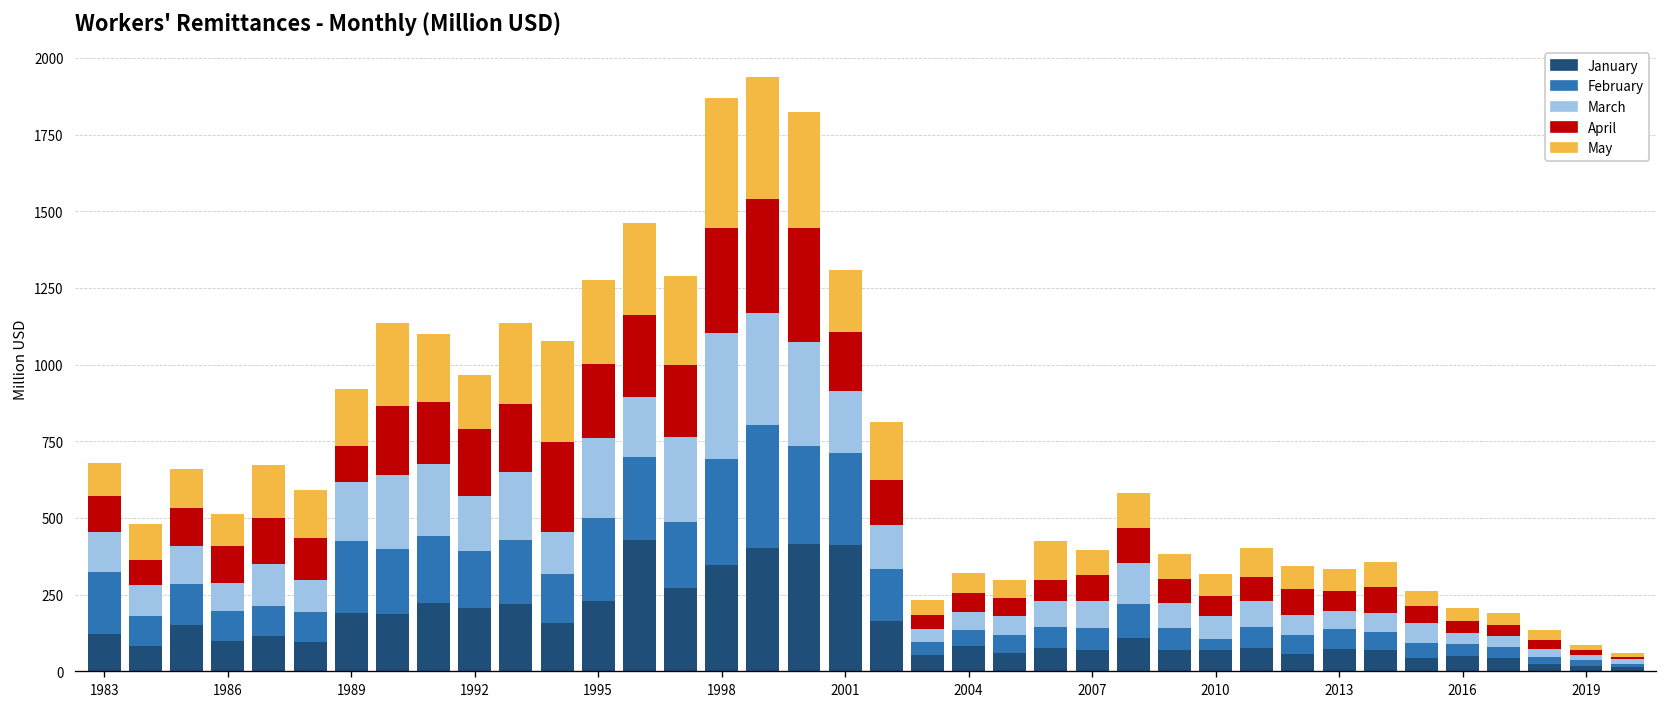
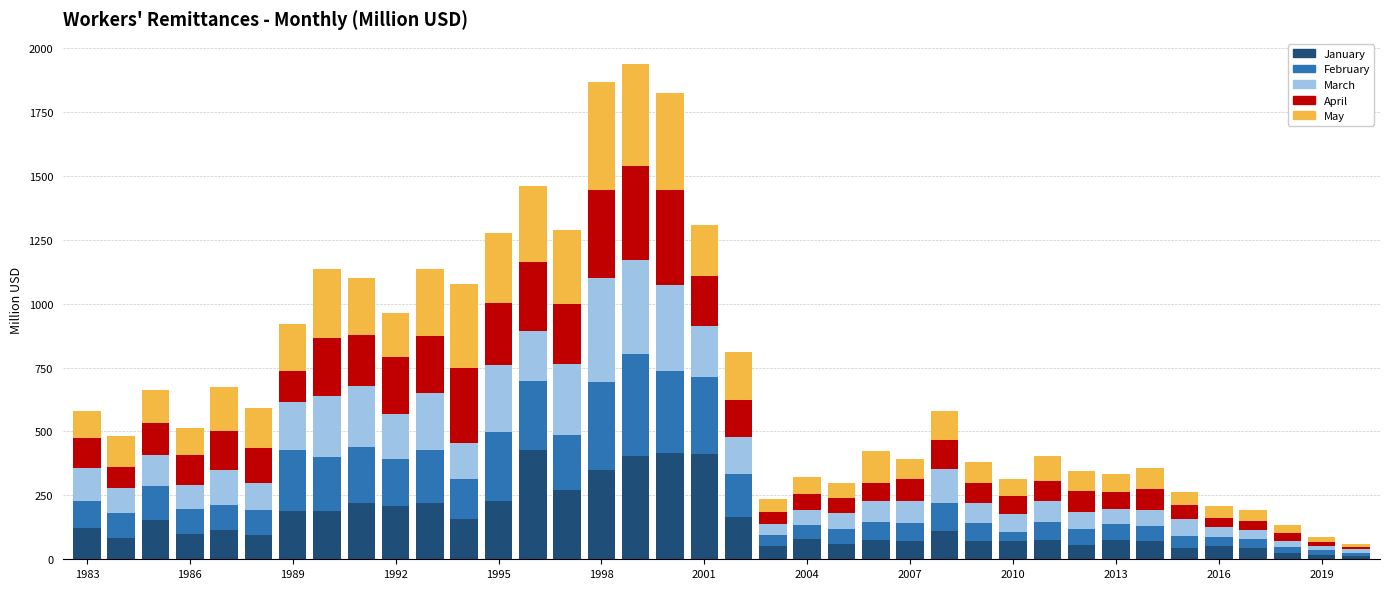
  {
    "January": {
      "1983": 120,
      "1986": 100,
      "1989": 190,
      "1992": 210,
      "1995": 230,
      "1998": 350,
      "2001": 410,
      "2004": 80,
      "2007": 70,
      "2010": 70,
      "2013": 70,
      "2016": 50,
      "2019": 20
    },
    "February": {
-     "1983": 200,
+     "1983": 110,
      "1986": 100,
      "1989": 240,
      "1992": 190,
      "1995": 270,
      "1998": 340,
      "2001": 300,
      "2004": 50,
      "2007": 70,
      "2010": 40,
      "2013": 60,
      "2016": 40,
      "2019": 20
    },
    "March": {
      "1983": 130,
      "1986": 90,
      "1989": 190,
      "1992": 180,
      "1995": 260,
      "1998": 410,
      "2001": 200,
      "2004": 60,
      "2007": 90,
      "2010": 70,
      "2013": 60,
      "2016": 40,
      "2019": 20
    },
    "April": {
      "1983": 120,
      "1986": 120,
      "1989": 120,
      "1992": 220,
      "1995": 240,
      "1998": 340,
      "2001": 190,
      "2004": 60,
      "2007": 90,
      "2010": 70,
      "2013": 70,
      "2016": 40,
      "2019": 20
    },
    "May": {
      "1983": 110,
      "1986": 110,
      "1989": 190,
      "1992": 180,
      "1995": 270,
      "1998": 420,
      "2001": 200,
      "2004": 60,
      "2007": 80,
      "2010": 70,
      "2013": 70,
      "2016": 50,
      "2019": 20
    }
  }
